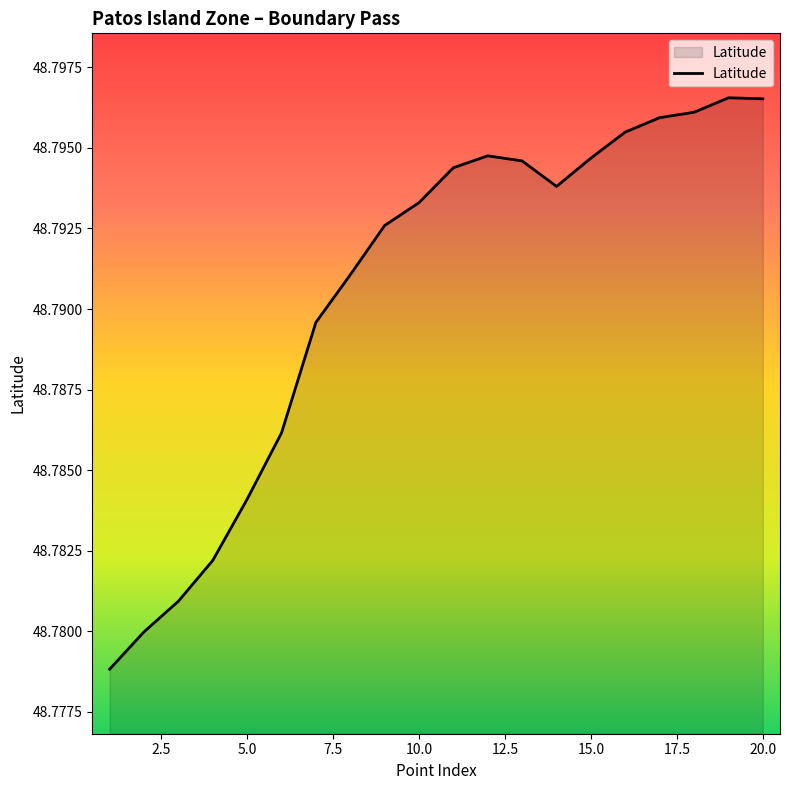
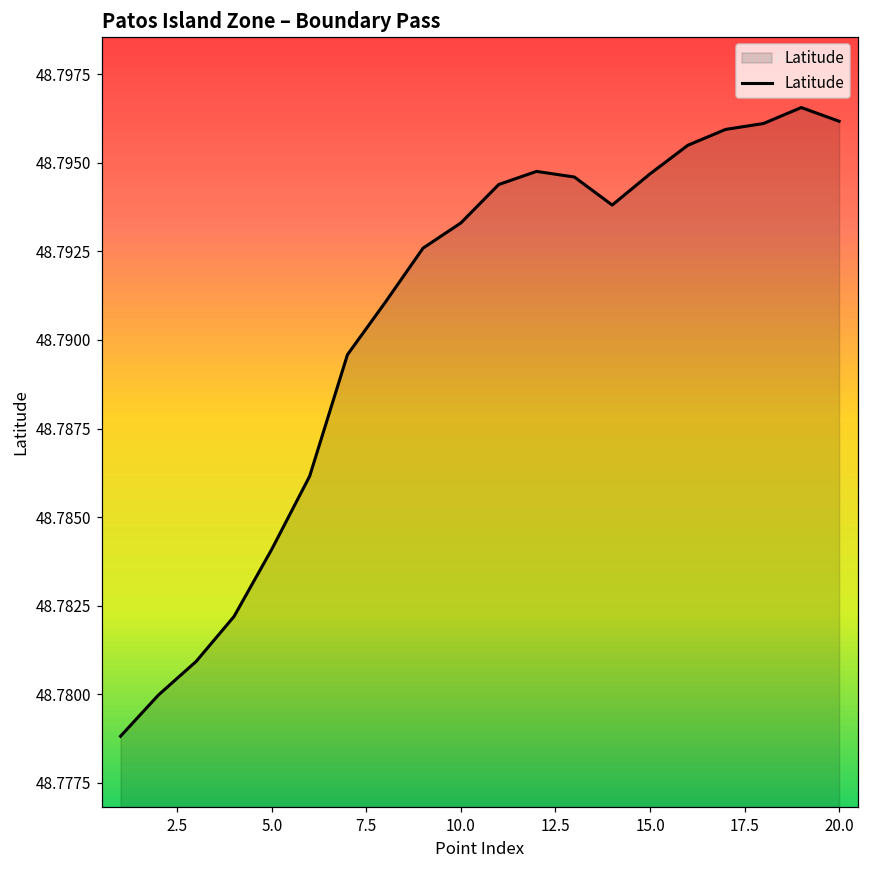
  {
    "5.0": 48.7841,
    "10.0": 48.7933,
    "15.0": 48.7947,
-   "20.0": 48.7965
+   "20.0": 48.7962
  }
